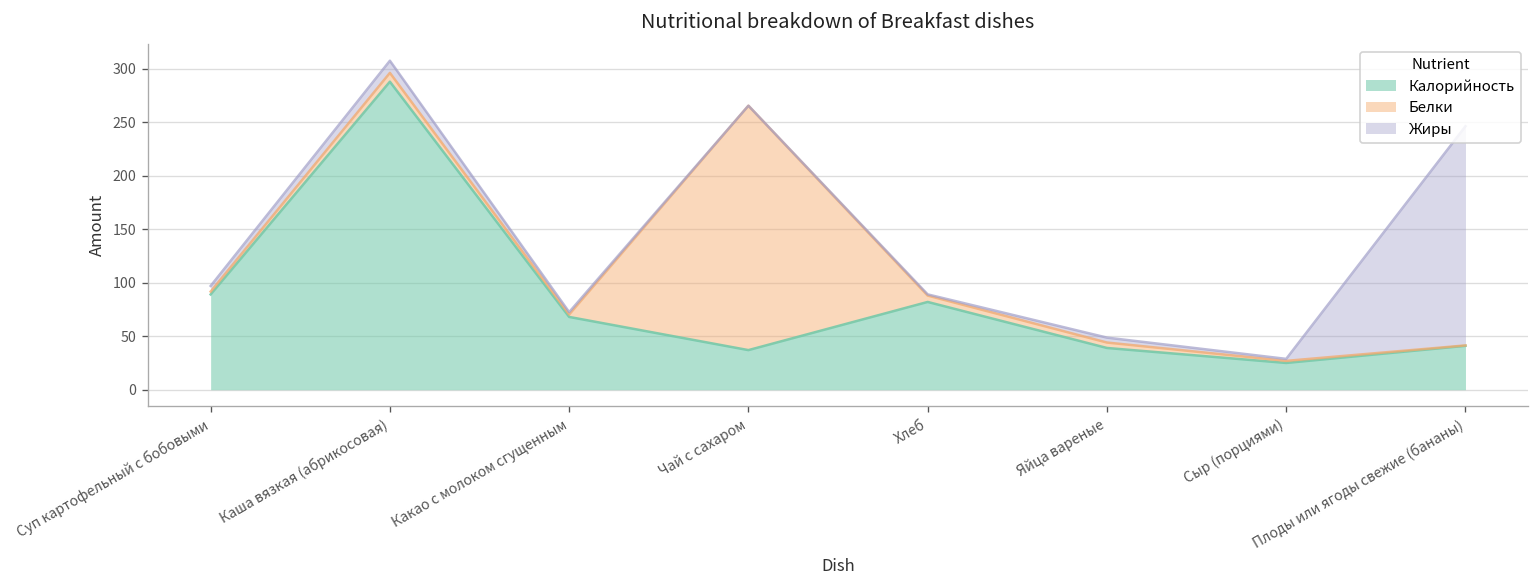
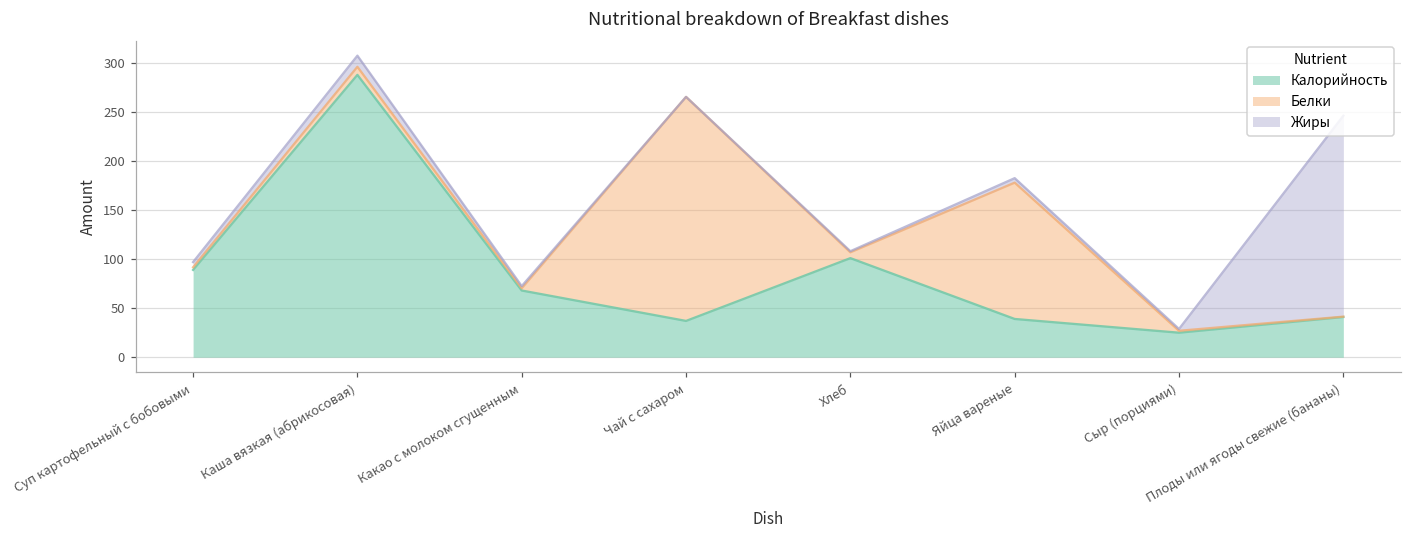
  {
    "Калорийность": {
      "Каша вязкая (абрикосовая)": 290,
      "Чай с сахаром": 40,
-     "Хлеб": 80,
+     "Хлеб": 100,
      "Яйца вареные": 40
    },
    "Белки": {
      "Каша вязкая (абрикосовая)": 10,
-     "Яйца вареные": 10
+     "Яйца вареные": 140
    },
    "Жиры": {
      "Суп картофельный с бобовыми": 10,
      "Каша вязкая (абрикосовая)": 10,
      "Яйца вареные": 0
    }
  }
